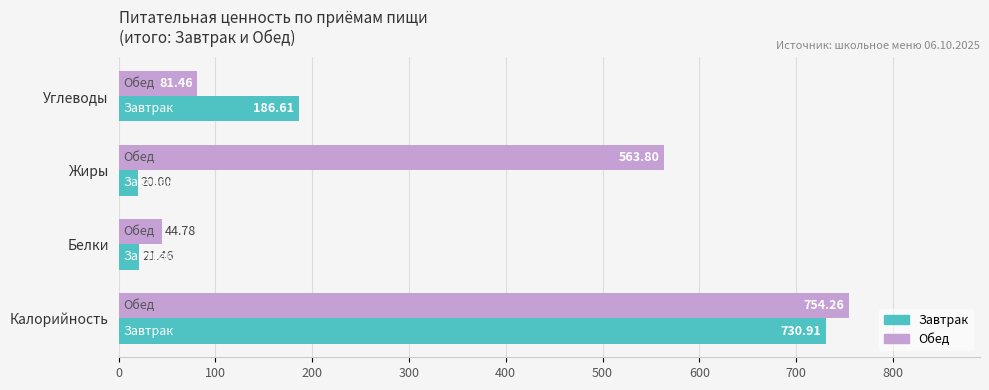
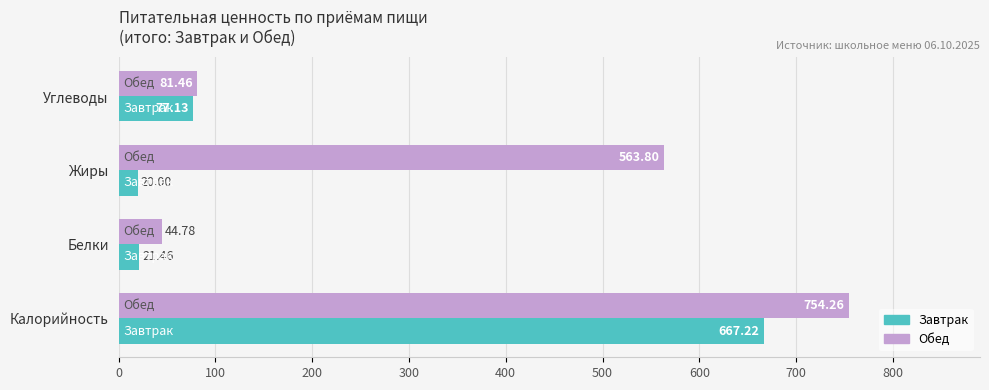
  {
    "Завтрак": {
-     "Углеводы": 186.61,
+     "Углеводы": 77.13,
      "Жиры": 20.00,
      "Белки": 21.46,
-     "Калорийность": 730.91
+     "Калорийность": 667.22
    },
    "Обед": {
      "Углеводы": 81.46,
      "Жиры": 563.80,
      "Белки": 44.78,
      "Калорийность": 754.26
    }
  }
